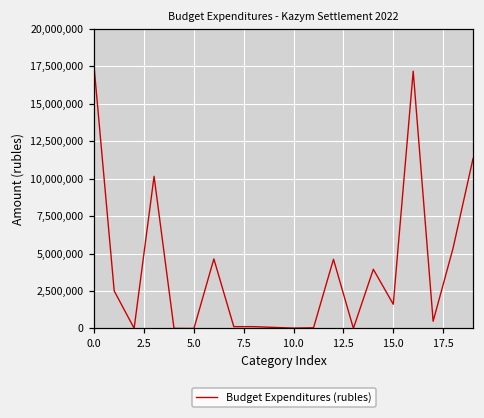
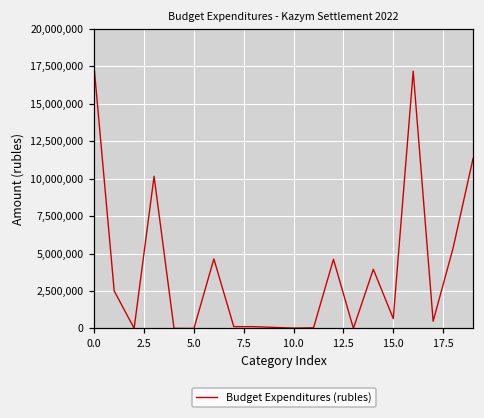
  {
    "0.0": "17,300,000",
    "5.0": "0",
    "10.0": "0",
-   "15.0": "1,600,000"
+   "15.0": "700,000"
  }
